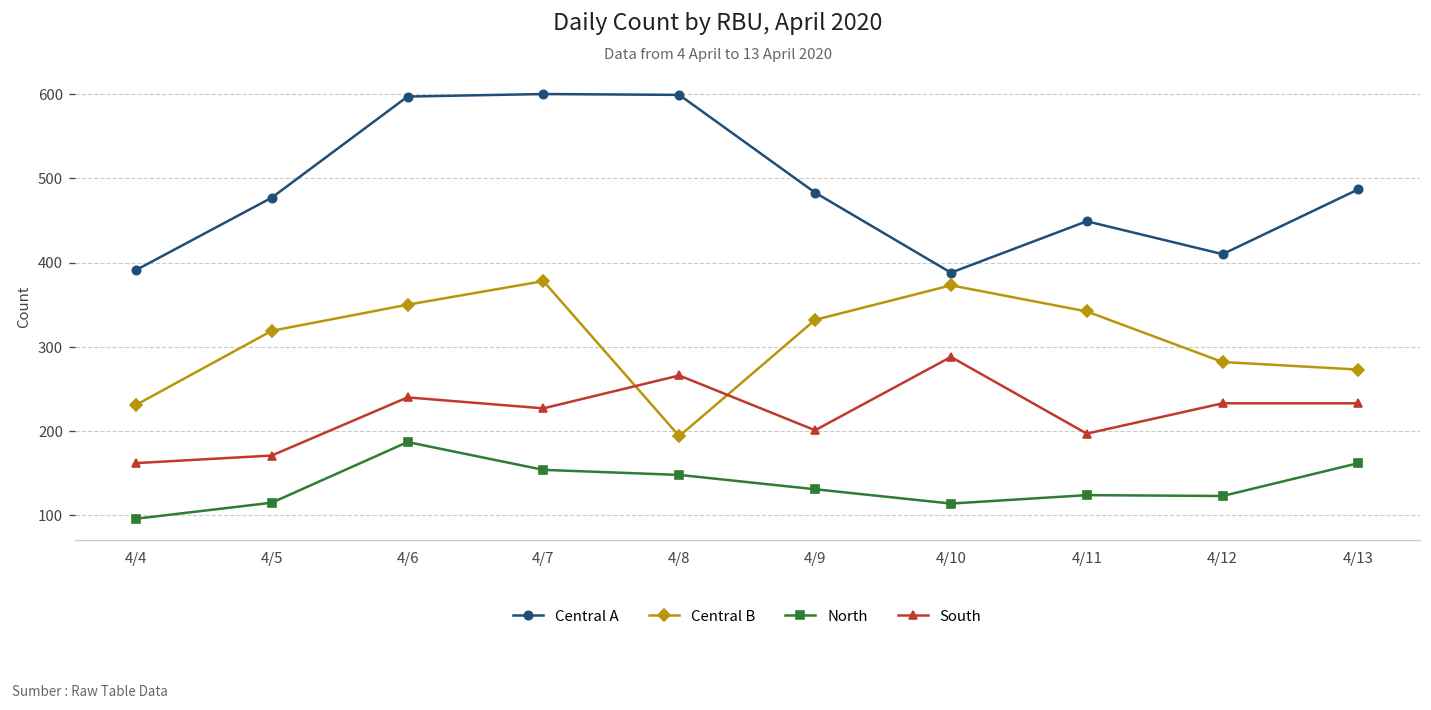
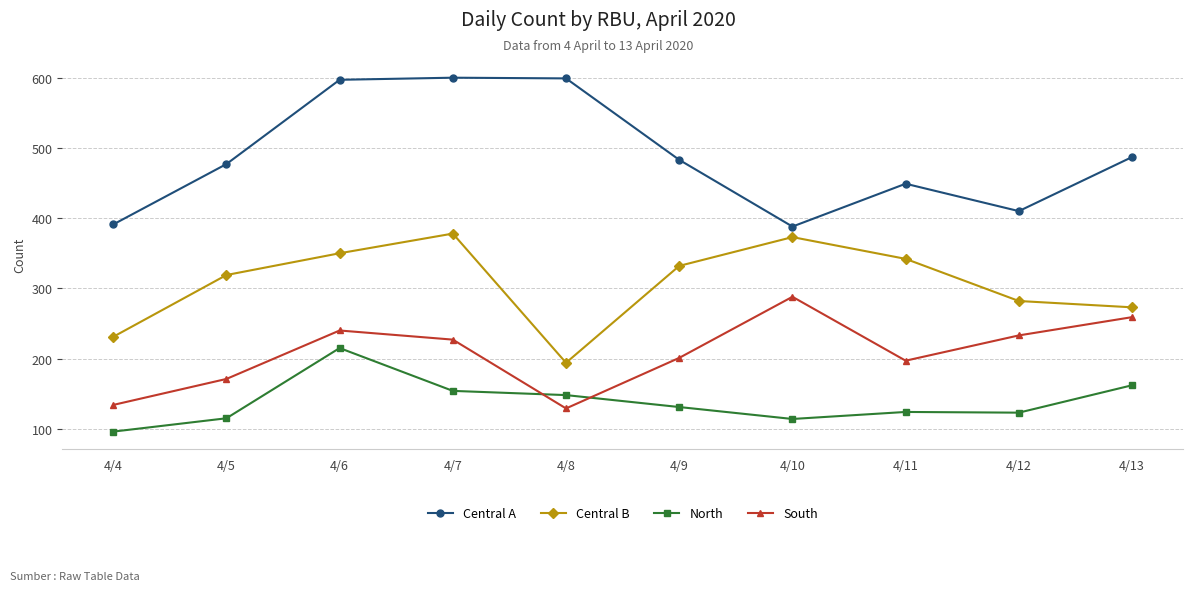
  {
    "Central A": {
      "4/4": 390,
      "4/5": 480,
      "4/6": 600,
      "4/7": 600,
      "4/8": 600,
      "4/9": 480,
      "4/10": 390,
      "4/11": 450,
      "4/12": 410,
      "4/13": 490
    },
    "Central B": {
      "4/4": 230,
      "4/5": 320,
      "4/6": 350,
      "4/7": 380,
      "4/8": 190,
      "4/9": 330,
      "4/10": 370,
      "4/11": 340,
      "4/12": 280,
      "4/13": 270
    },
    "North": {
      "4/4": 100,
      "4/5": 120,
-     "4/6": 190,
+     "4/6": 220,
      "4/7": 150,
      "4/8": 150,
      "4/9": 130,
      "4/10": 110,
      "4/11": 120,
      "4/12": 120,
      "4/13": 160
    },
    "South": {
-     "4/4": 160,
+     "4/4": 130,
      "4/5": 170,
      "4/6": 240,
      "4/7": 230,
-     "4/8": 270,
+     "4/8": 130,
      "4/9": 200,
      "4/10": 290,
      "4/11": 200,
      "4/12": 230,
-     "4/13": 230
+     "4/13": 260
    }
  }
